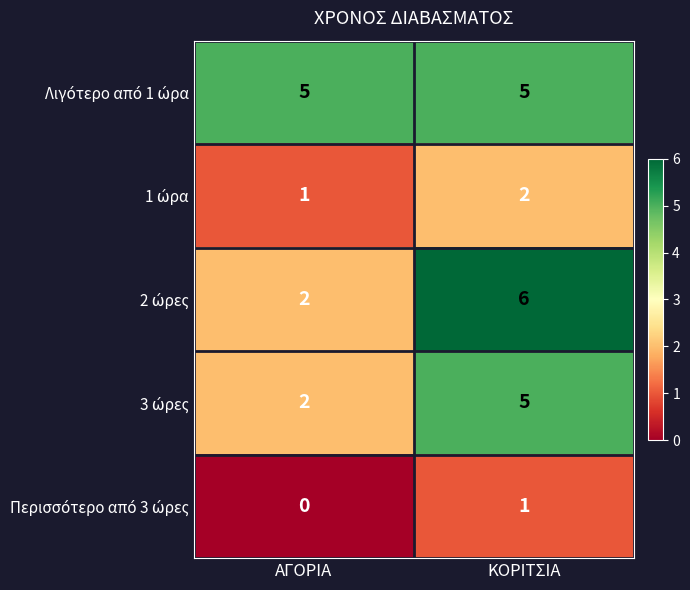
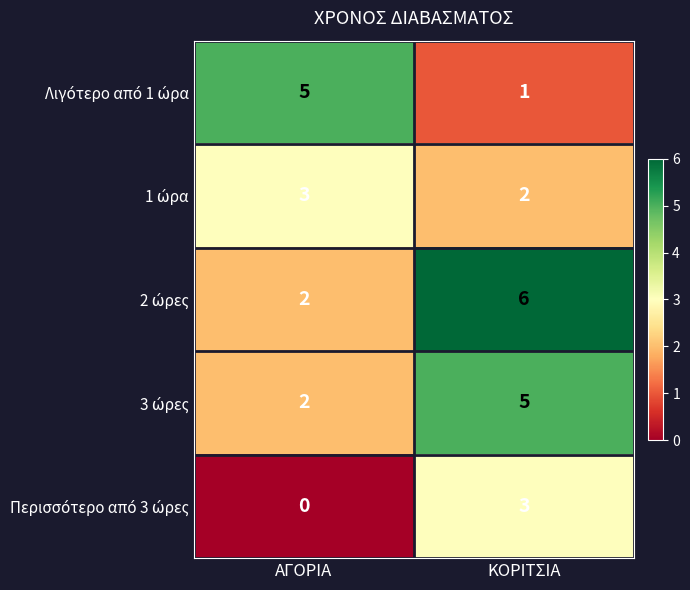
  {
    "Λιγότερο από 1 ώρα": {
      "ΑΓΟΡΙΑ": 5,
-     "ΚΟΡΙΤΣΙΑ": 5
+     "ΚΟΡΙΤΣΙΑ": 1
    },
    "1 ώρα": {
-     "ΑΓΟΡΙΑ": 1,
+     "ΑΓΟΡΙΑ": 3,
      "ΚΟΡΙΤΣΙΑ": 2
    },
    "2 ώρες": {
      "ΑΓΟΡΙΑ": 2,
      "ΚΟΡΙΤΣΙΑ": 6
    },
    "3 ώρες": {
      "ΑΓΟΡΙΑ": 2,
      "ΚΟΡΙΤΣΙΑ": 5
    },
    "Περισσότερο από 3 ώρες": {
      "ΑΓΟΡΙΑ": 0,
-     "ΚΟΡΙΤΣΙΑ": 1
+     "ΚΟΡΙΤΣΙΑ": 3
    }
  }
